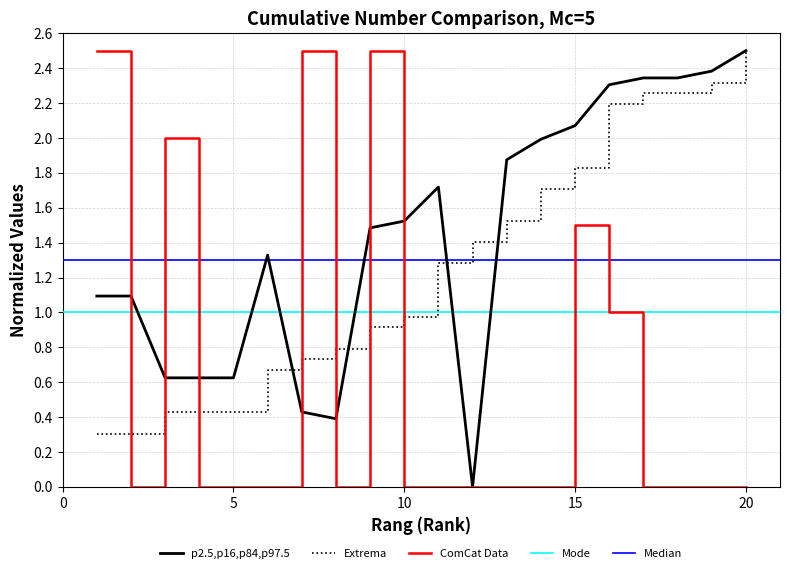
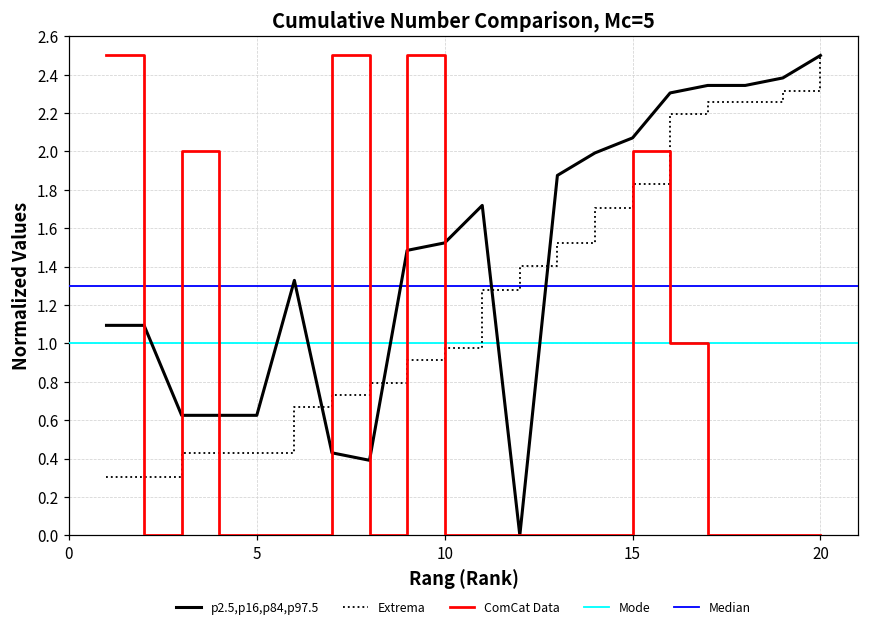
  {
    "ComCat Data": {
      "5": 0.00,
      "10": 0.00,
-     "15": 1.50,
+     "15": 2.00,
      "20": 0.00
    }
  }
